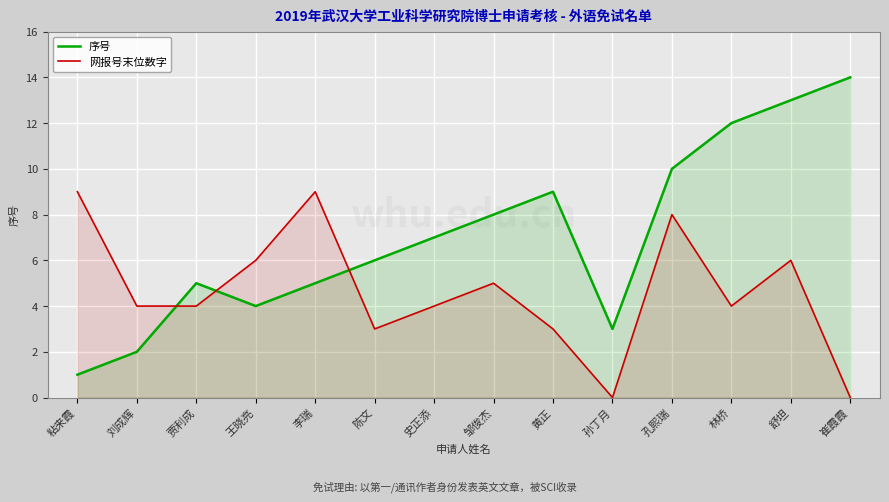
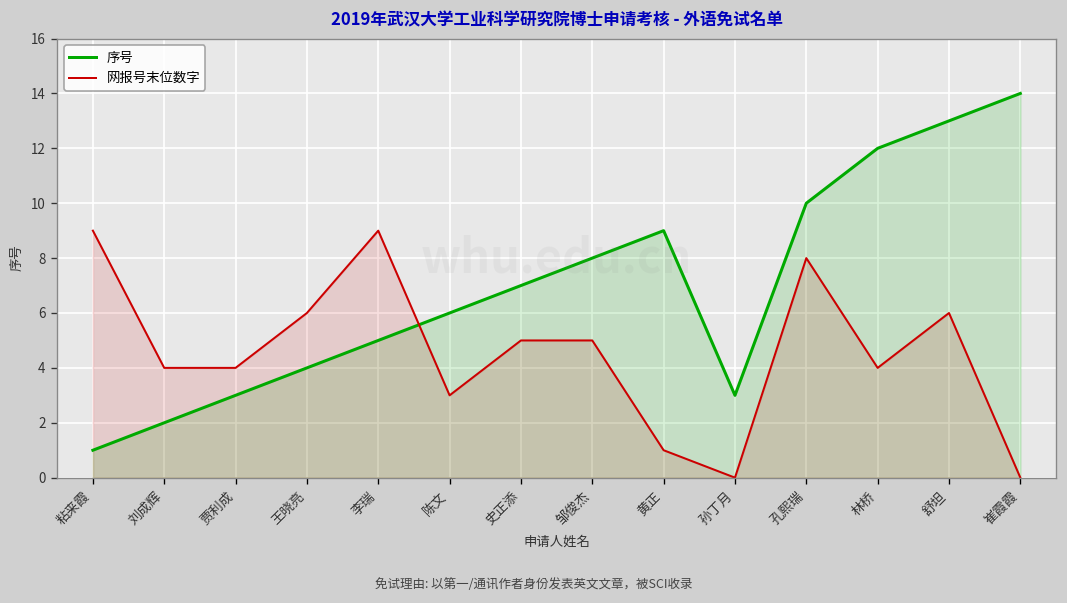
  {
    "序号": {
      "粘来霞": 1,
      "刘成辉": 2,
-     "贾利成": 5,
+     "贾利成": 3,
      "王晓亮": 4,
      "李瑞": 5,
      "陈文": 6,
      "史正添": 7,
      "邹俊杰": 8,
      "黄正": 9,
      "孙丁月": 3,
      "孔熙瑞": 10,
      "林桥": 12,
      "舒坦": 13,
      "崔霞霞": 14
    },
    "网报号末位数字": {
      "粘来霞": 9,
      "刘成辉": 4,
      "贾利成": 4,
      "王晓亮": 6,
      "李瑞": 9,
      "陈文": 3,
-     "史正添": 4,
+     "史正添": 5,
      "邹俊杰": 5,
-     "黄正": 3,
+     "黄正": 1,
      "孙丁月": 0,
      "孔熙瑞": 8,
      "林桥": 4,
      "舒坦": 6,
      "崔霞霞": 0
    }
  }
